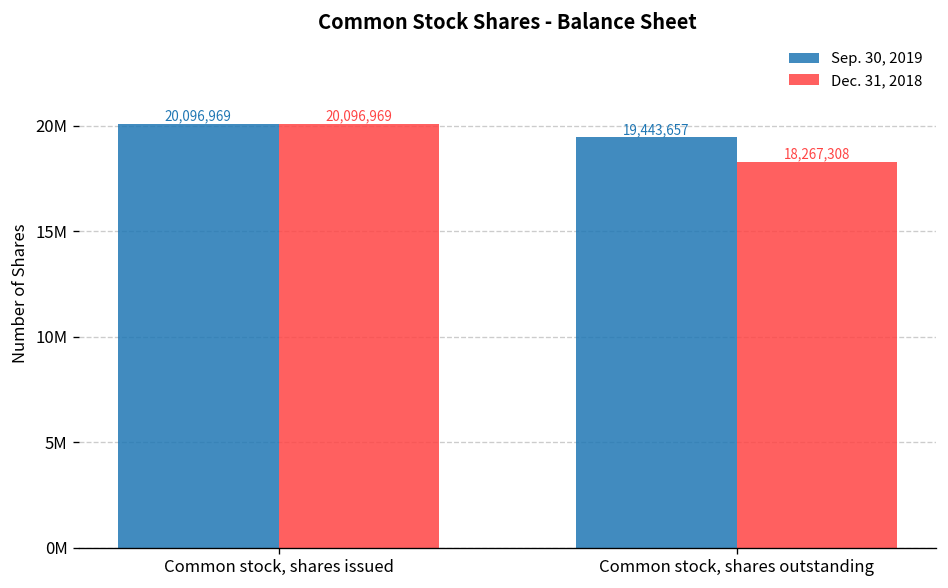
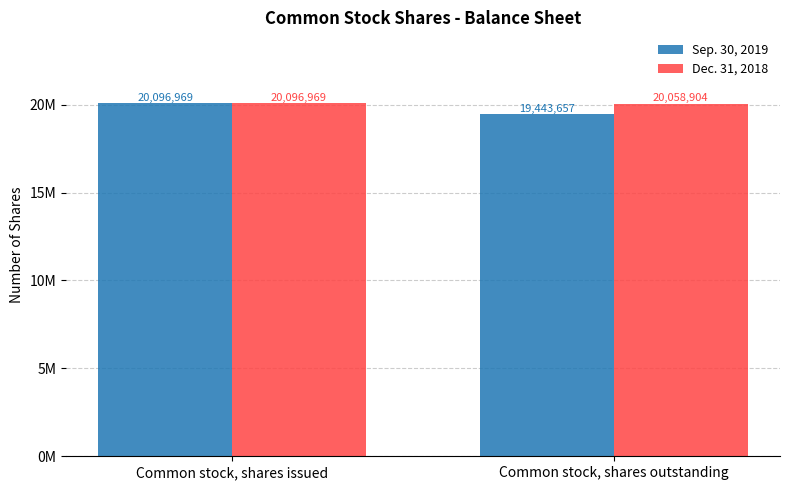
  {
    "Sep. 30, 2019": {
      "Common stock, shares issued": "20,096,969",
      "Common stock, shares outstanding": "19,443,657"
    },
    "Dec. 31, 2018": {
      "Common stock, shares issued": "20,096,969",
-     "Common stock, shares outstanding": "18,267,308"
+     "Common stock, shares outstanding": "20,058,904"
    }
  }
